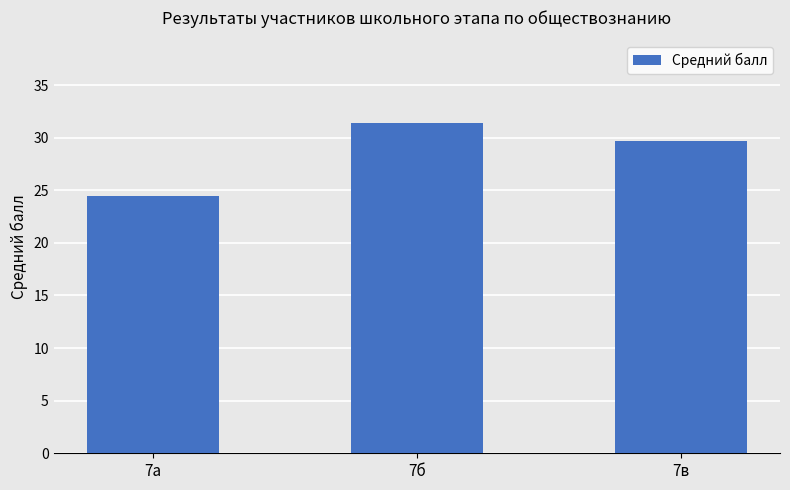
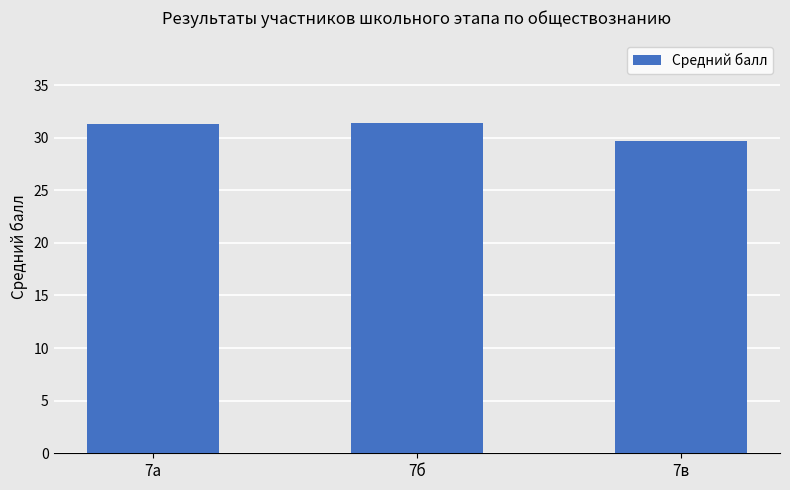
  {
-   "7а": 24.5,
+   "7а": 31.3,
    "7б": 31.4,
    "7в": 29.7
  }
